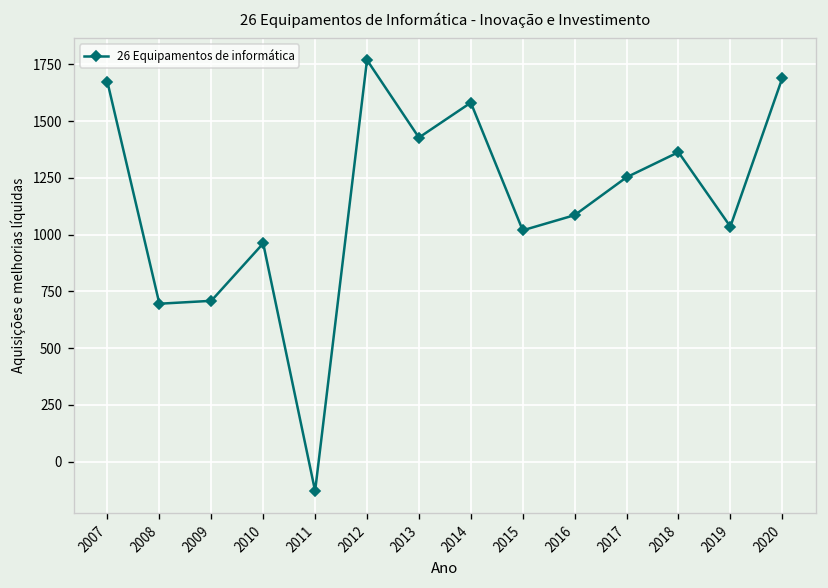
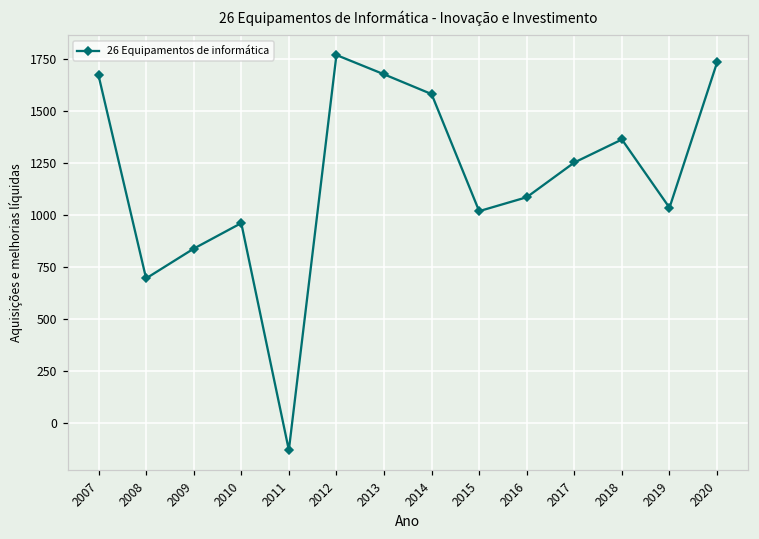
  {
    "2007": 1670,
    "2008": 700,
-   "2009": 710,
+   "2009": 840,
    "2010": 960,
    "2011": -130,
    "2012": 1770,
-   "2013": 1430,
+   "2013": 1680,
    "2014": 1580,
    "2015": 1020,
    "2016": 1090,
    "2017": 1250,
    "2018": 1360,
    "2019": 1040,
-   "2020": 1690
+   "2020": 1730
  }
